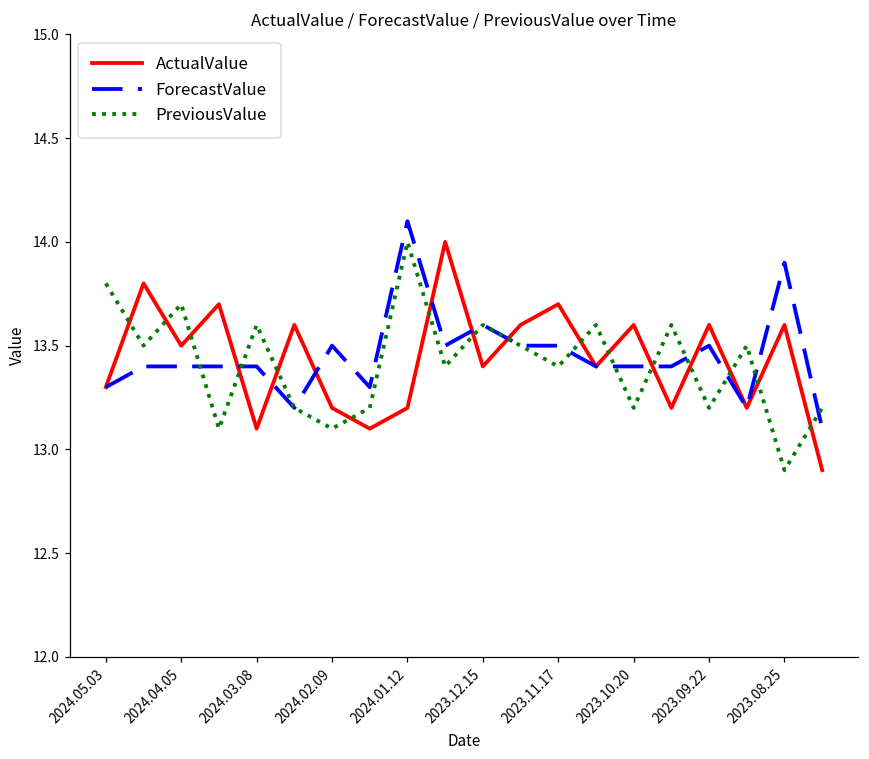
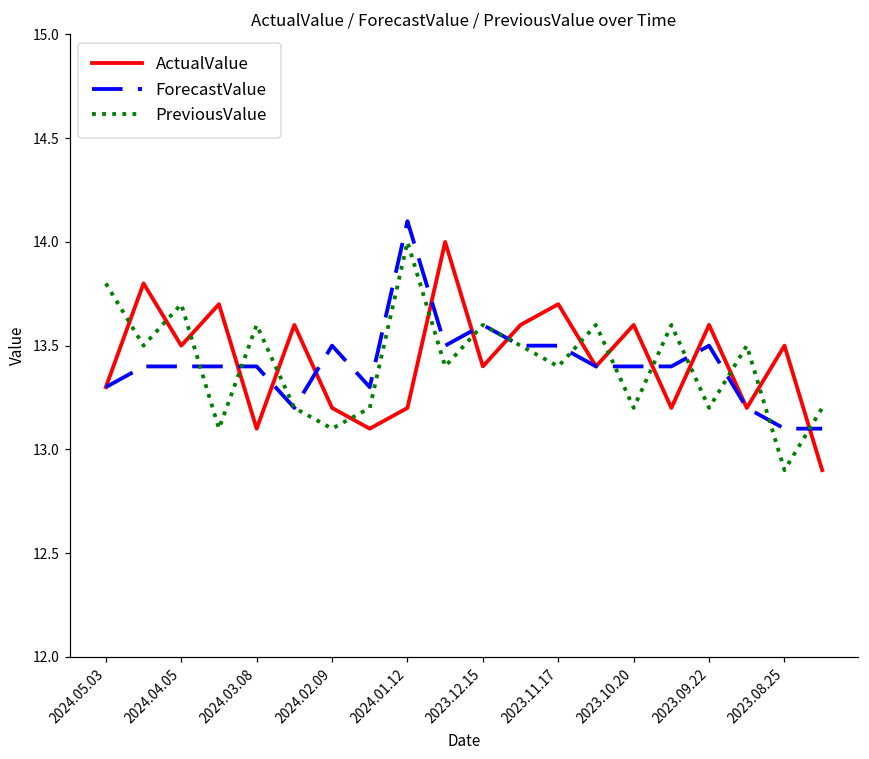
  {
    "ActualValue": {
      "2024.04.05": 13.5,
      "2024.03.08": 13.1,
      "2024.02.09": 13.2,
      "2024.01.12": 13.2,
      "2023.12.15": 13.4,
      "2023.11.17": 13.7,
      "2023.10.20": 13.6,
      "2023.09.22": 13.6,
-     "2023.08.25": 13.6
+     "2023.08.25": 13.5
    },
    "ForecastValue": {
      "2024.04.05": 13.4,
      "2024.03.08": 13.4,
      "2024.02.09": 13.5,
      "2024.01.12": 14.1,
      "2023.11.17": 13.5,
      "2023.10.20": 13.4,
      "2023.09.22": 13.5,
-     "2023.08.25": 13.9
+     "2023.08.25": 13.1
    },
    "PreviousValue": {
      "2024.05.03": 13.8,
      "2024.04.05": 13.7,
      "2024.03.08": 13.6,
      "2024.02.09": 13.1,
      "2024.01.12": 14.0,
      "2023.11.17": 13.4,
      "2023.10.20": 13.2,
      "2023.09.22": 13.2,
      "2023.08.25": 12.9
    }
  }
